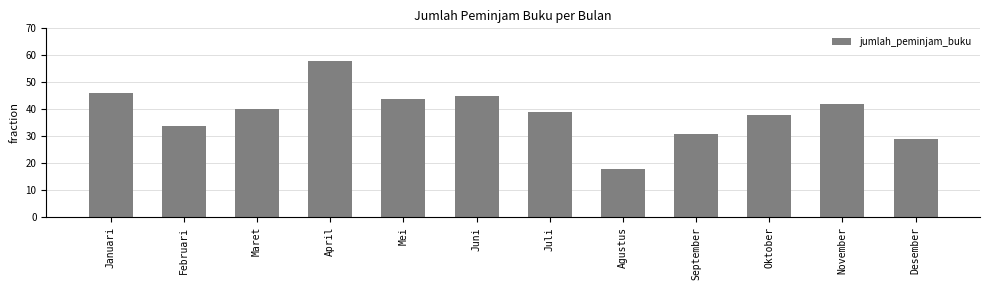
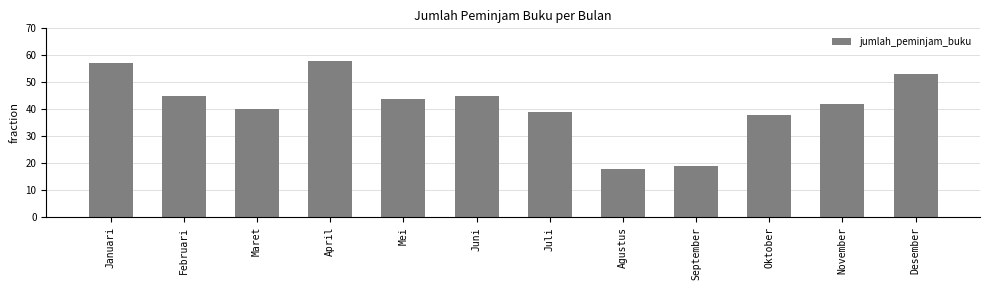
  {
-   "Januari": 46,
-   "Februari": 34,
+   "Januari": 57,
+   "Februari": 45,
    "Maret": 40,
    "April": 58,
    "Mei": 44,
    "Juni": 45,
    "Juli": 39,
    "Agustus": 18,
-   "September": 31,
+   "September": 19,
    "Oktober": 38,
    "November": 42,
-   "Desember": 29
+   "Desember": 53
  }
